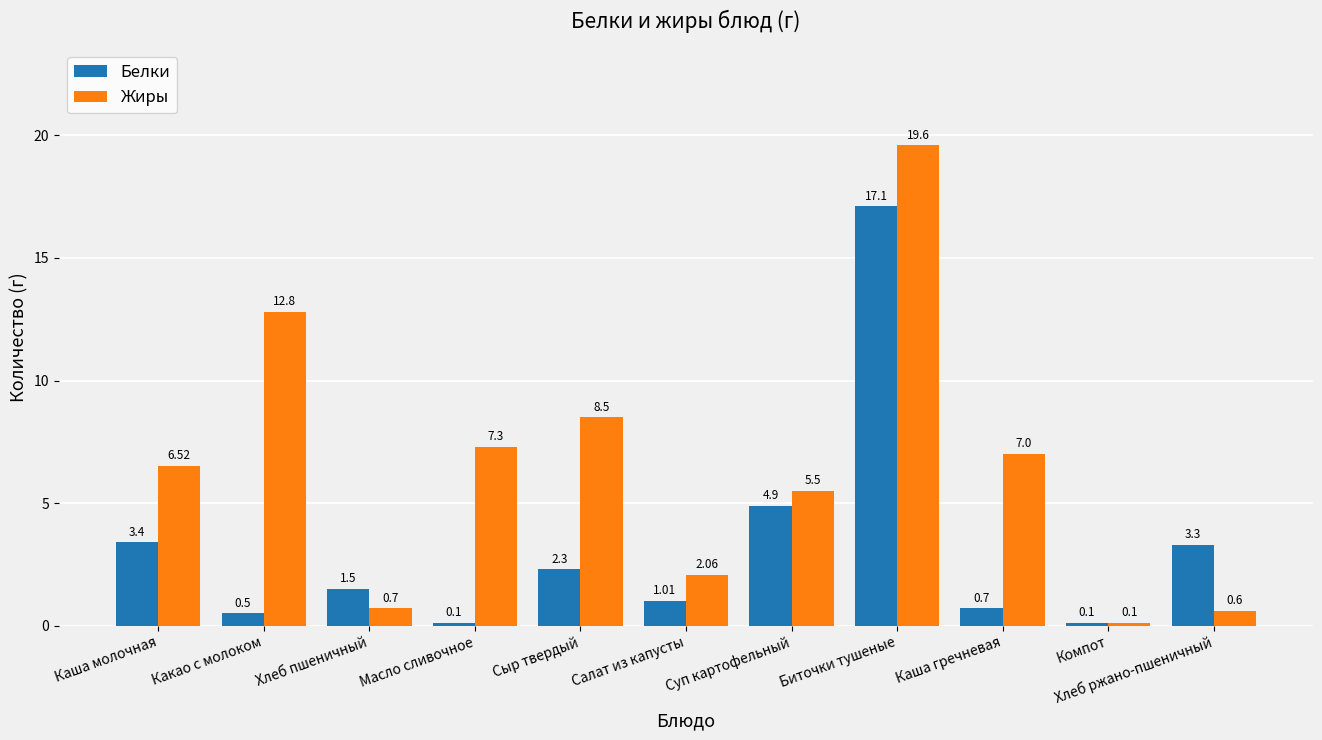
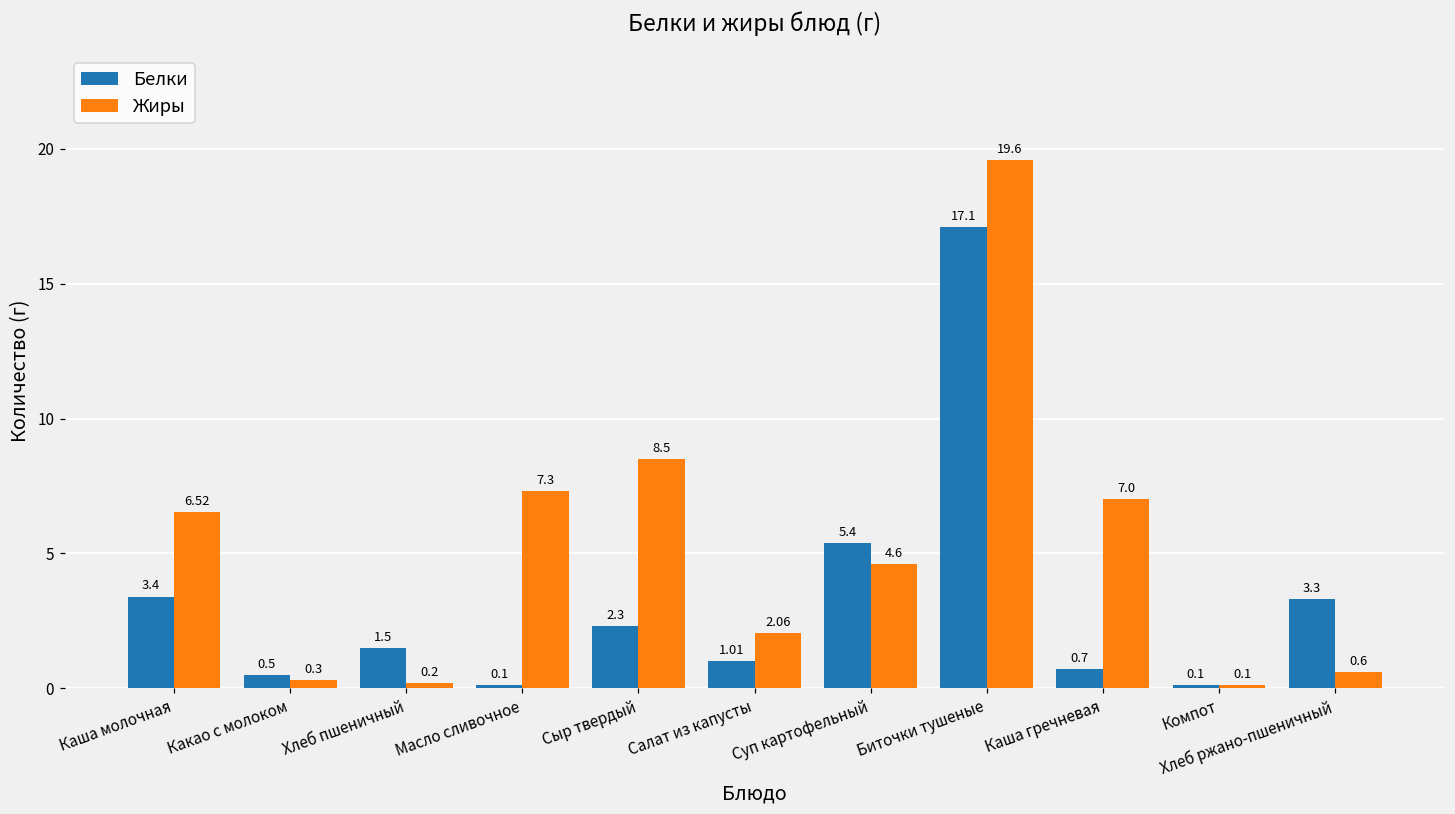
  {
    "Белки": {
      "Каша молочная": 3.4,
      "Какао с молоком": 0.5,
      "Хлеб пшеничный": 1.5,
      "Масло сливочное": 0.1,
      "Сыр твердый": 2.3,
      "Салат из капусты": 1.01,
-     "Суп картофельный": 4.9,
+     "Суп картофельный": 5.4,
      "Биточки тушеные": 17.1,
      "Каша гречневая": 0.7,
      "Компот": 0.1,
      "Хлеб ржано-пшеничный": 3.3
    },
    "Жиры": {
      "Каша молочная": 6.52,
-     "Какао с молоком": 12.8,
-     "Хлеб пшеничный": 0.7,
+     "Какао с молоком": 0.3,
+     "Хлеб пшеничный": 0.2,
      "Масло сливочное": 7.3,
      "Сыр твердый": 8.5,
      "Салат из капусты": 2.06,
-     "Суп картофельный": 5.5,
+     "Суп картофельный": 4.6,
      "Биточки тушеные": 19.6,
      "Каша гречневая": 7.0,
      "Компот": 0.1,
      "Хлеб ржано-пшеничный": 0.6
    }
  }
